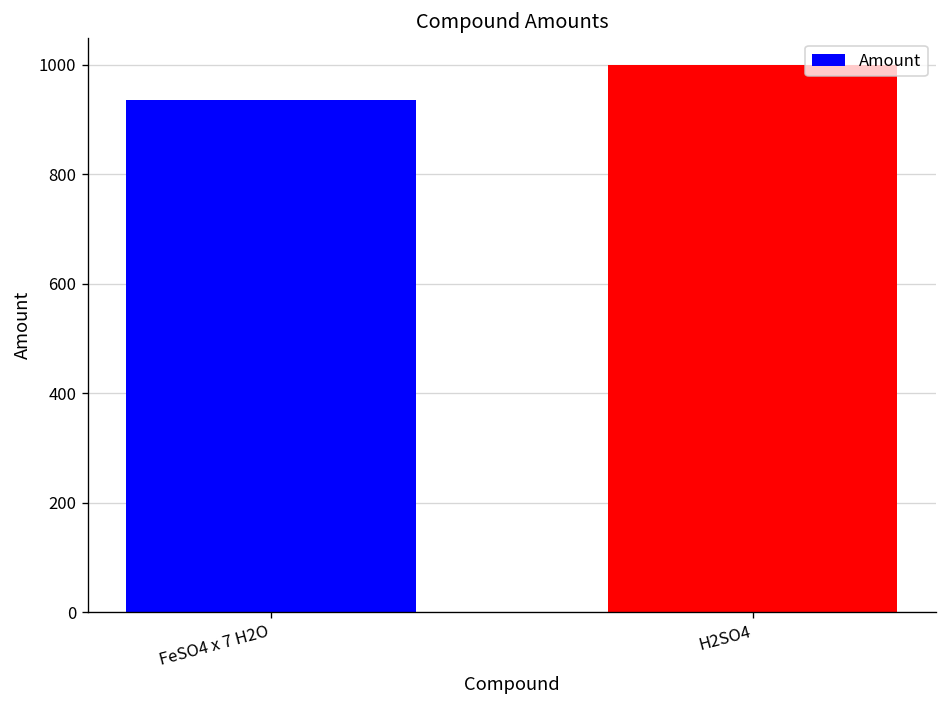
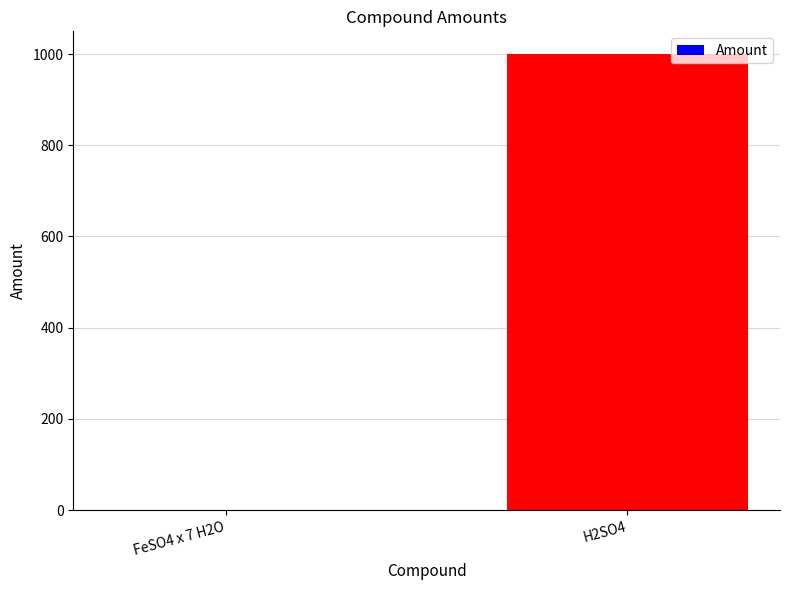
  {
-   "FeSO4 x 7 H2O": 940,
+   "FeSO4 x 7 H2O": 0,
    "H2SO4": 1000
  }
